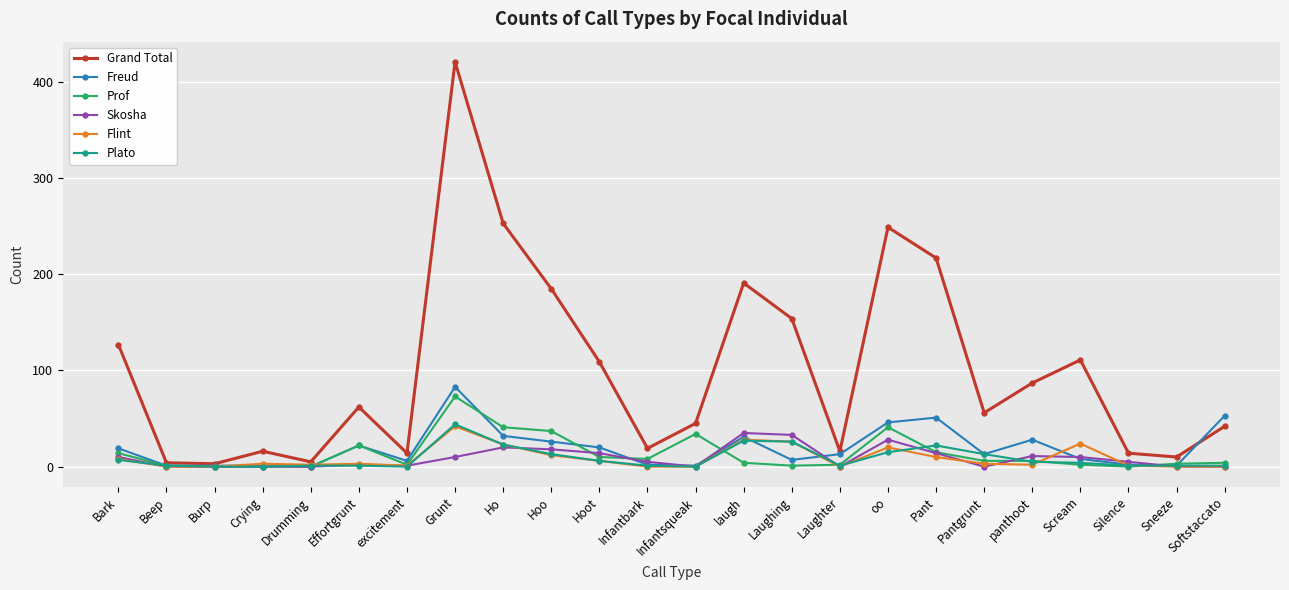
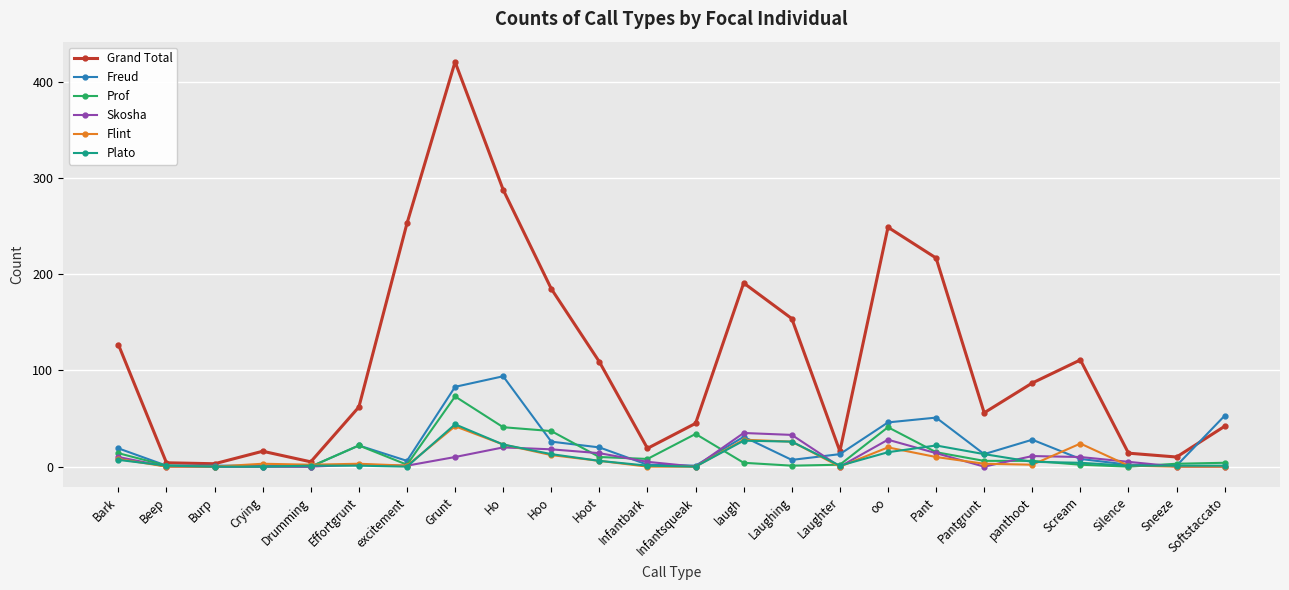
  {
    "Grand Total": {
      "Bark": 130,
      "Beep": 0,
      "Crying": 20,
      "Drumming": 10,
      "Effortgrunt": 60,
-     "excitement": 10,
+     "excitement": 250,
      "Grunt": 420,
-     "Ho": 250,
+     "Ho": 290,
      "Hoo": 190,
      "Hoot": 110,
      "Infantbark": 20,
      "Infantsqueak": 50,
      "laugh": 190,
      "Laughing": 150,
      "Laughter": 20,
      "oo": 250,
      "Pant": 220,
      "Pantgrunt": 60,
      "panthoot": 90,
      "Scream": 110,
      "Silence": 10,
      "Sneeze": 10,
      "Softstaccato": 40
    },
    "Freud": {
      "Bark": 20,
      "excitement": 10,
      "Grunt": 80,
-     "Ho": 30,
+     "Ho": 90,
      "Hoo": 30,
      "Hoot": 20,
      "laugh": 30,
      "Laughing": 10,
      "Laughter": 10,
      "oo": 50,
      "Pant": 50,
      "panthoot": 30,
      "Softstaccato": 50
    },
    "Skosha": {
      "Grunt": 10,
      "Ho": 20,
      "Hoo": 20,
      "Hoot": 10,
      "Infantbark": 10,
      "laugh": 40,
      "Laughing": 30,
      "oo": 30,
      "Pantgrunt": 0,
      "panthoot": 10,
      "Silence": 10
    },
    "Flint": {
      "oo": 20,
      "Pant": 10,
      "Pantgrunt": 0,
      "panthoot": 0,
      "Scream": 20
    }
  }
